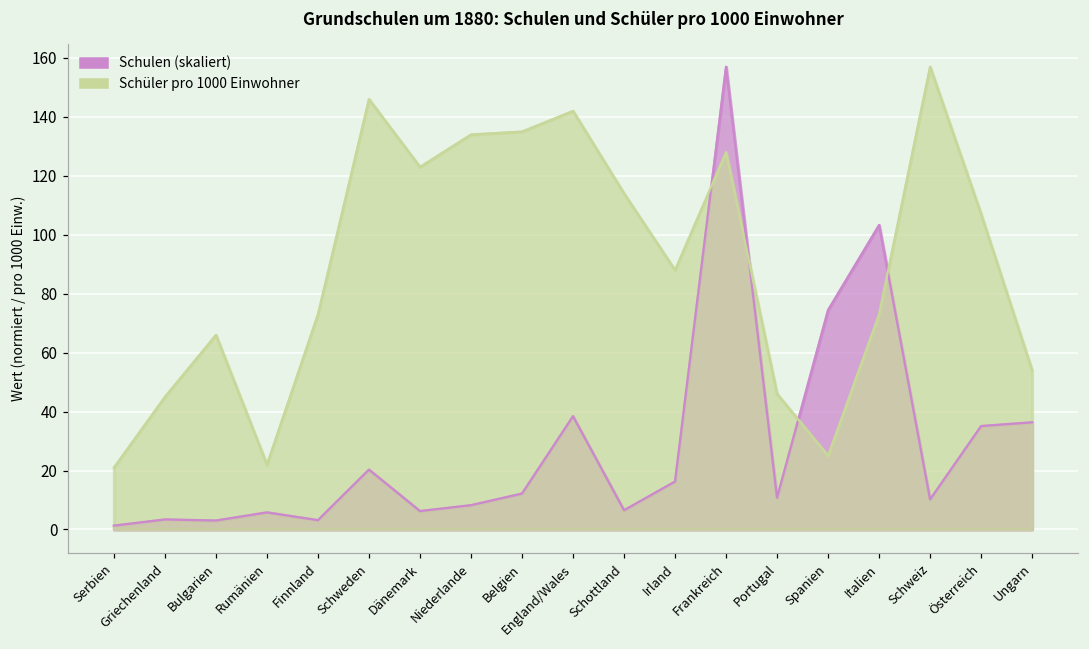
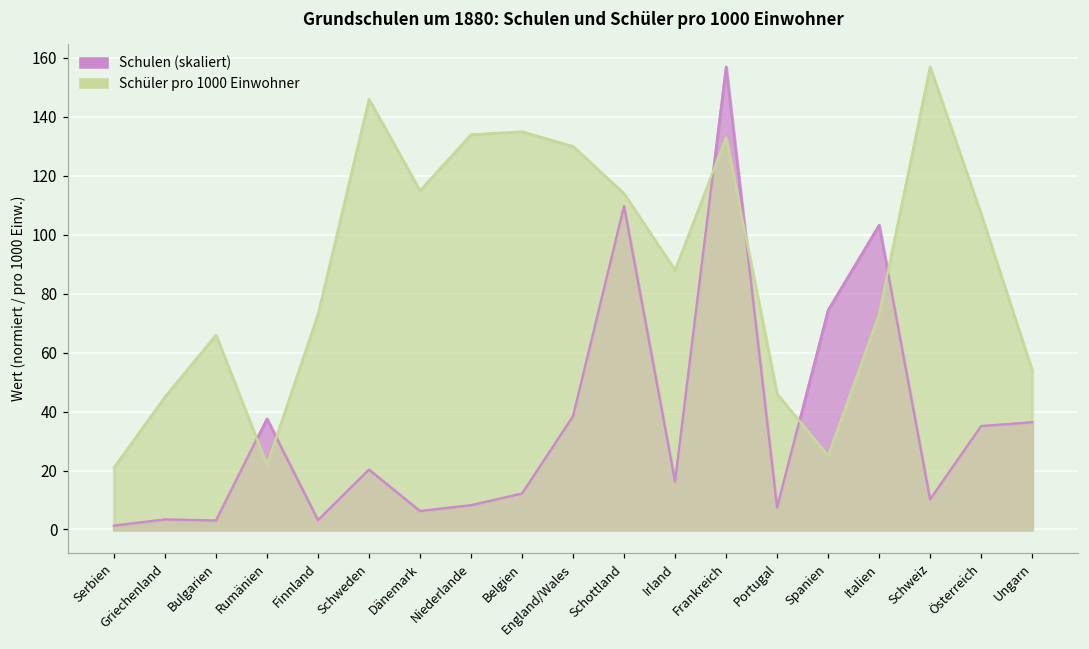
  {
    "Schulen (skaliert)": {
      "Serbien": 1,
      "Griechenland": 3,
      "Bulgarien": 3,
-     "Rumänien": 6,
+     "Rumänien": 38,
      "Finnland": 3,
      "Schweden": 20,
      "Dänemark": 6,
      "Niederlande": 8,
      "Belgien": 12,
      "England/Wales": 38,
-     "Schottland": 7,
+     "Schottland": 110,
      "Irland": 16,
      "Frankreich": 157,
-     "Portugal": 11,
+     "Portugal": 7,
      "Spanien": 74,
      "Italien": 103,
      "Schweiz": 10,
      "Österreich": 35,
      "Ungarn": 36
    },
    "Schüler pro 1000 Einwohner": {
      "Serbien": 21,
      "Griechenland": 45,
      "Bulgarien": 66,
      "Rumänien": 22,
      "Finnland": 73,
      "Schweden": 146,
-     "Dänemark": 123,
+     "Dänemark": 115,
      "Niederlande": 134,
      "Belgien": 135,
-     "England/Wales": 142,
+     "England/Wales": 130,
      "Schottland": 114,
      "Irland": 88,
-     "Frankreich": 128,
+     "Frankreich": 133,
      "Portugal": 46,
      "Spanien": 25,
      "Italien": 73,
      "Schweiz": 157,
      "Österreich": 107,
      "Ungarn": 54
    }
  }
